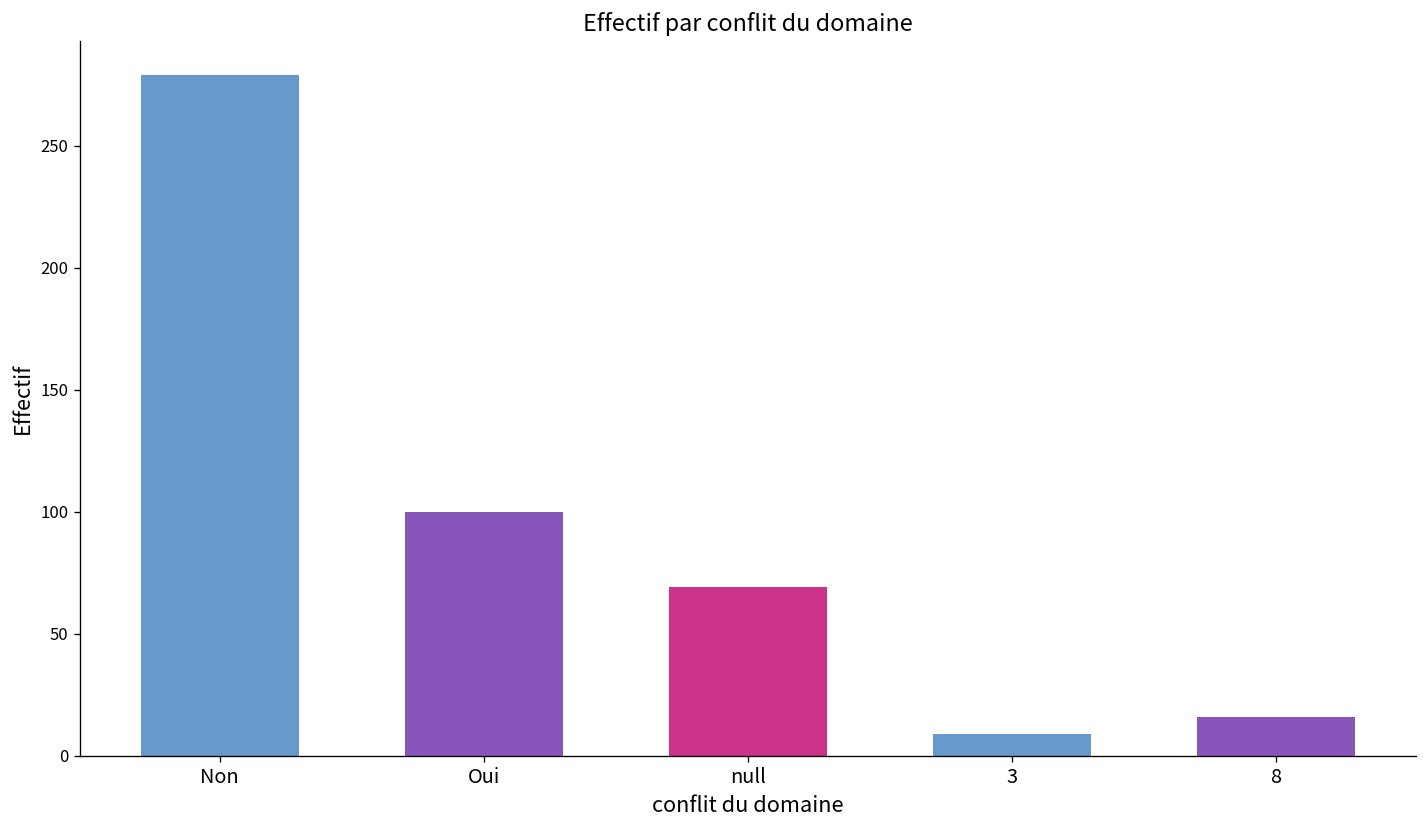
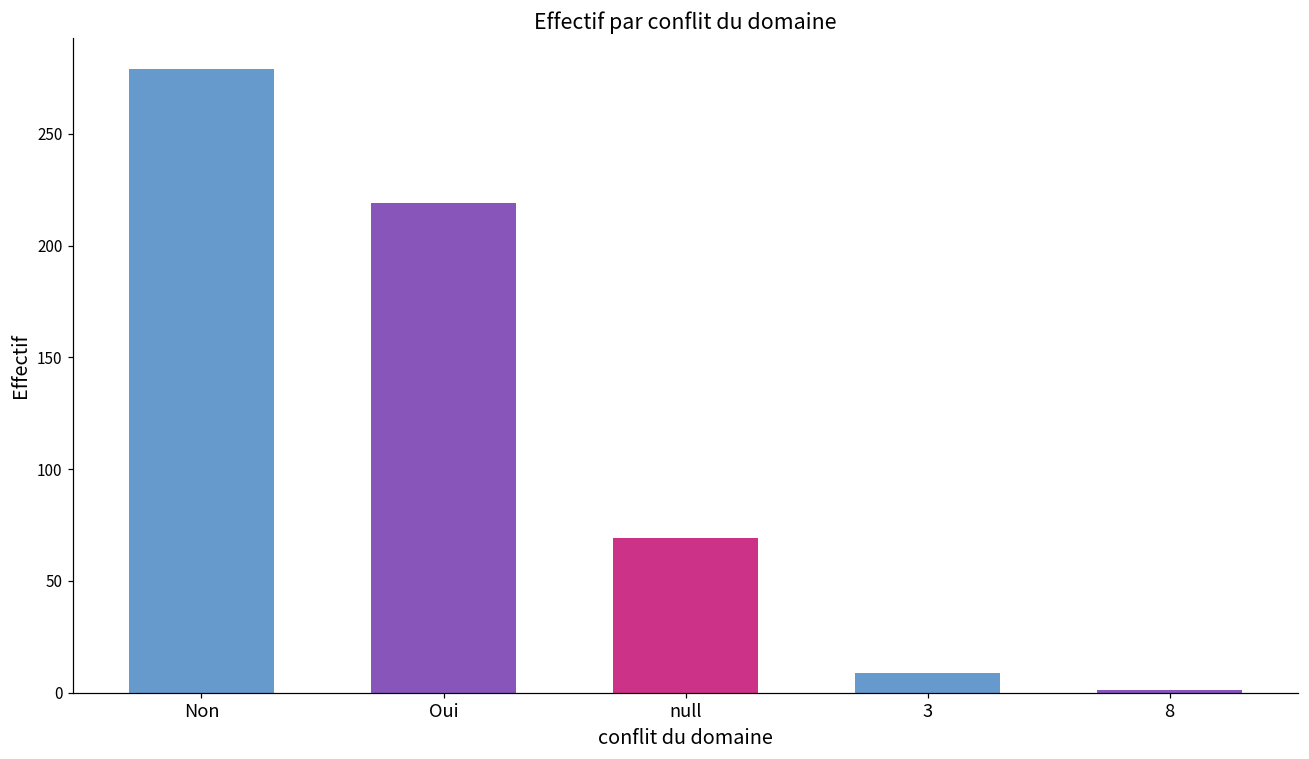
  {
    "Non": 279,
-   "Oui": 100,
+   "Oui": 219,
    "null": 69,
    "3": 9,
-   "8": 16
+   "8": 1
  }
